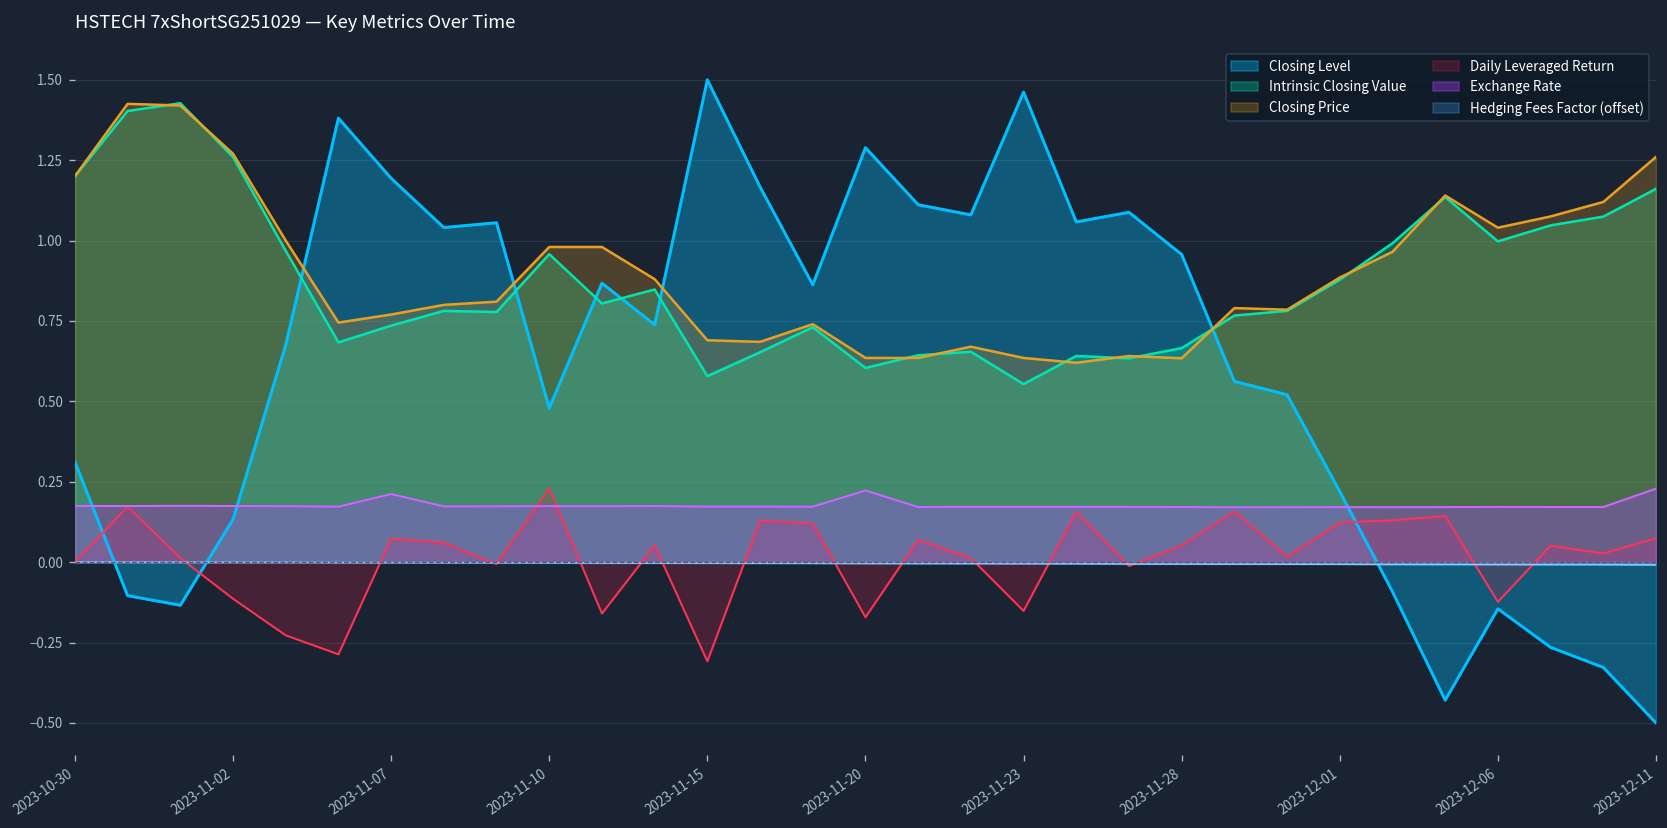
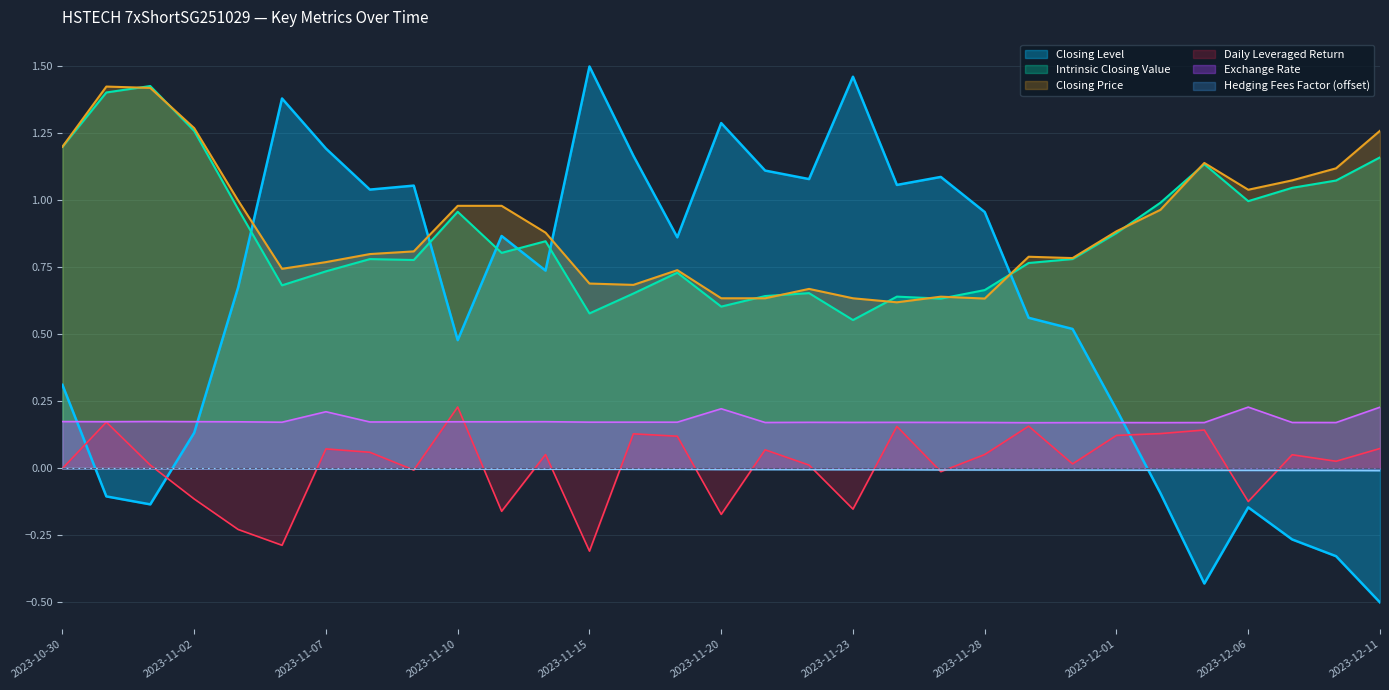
  {
    "Exchange Rate": {
      "2023-10-30": 0.17,
      "2023-11-02": 0.17,
      "2023-11-07": 0.21,
      "2023-11-10": 0.17,
      "2023-11-15": 0.17,
      "2023-11-20": 0.22,
      "2023-11-23": 0.17,
      "2023-11-28": 0.17,
      "2023-12-01": 0.17,
-     "2023-12-06": 0.17,
+     "2023-12-06": 0.23,
      "2023-12-11": 0.23
    }
  }
